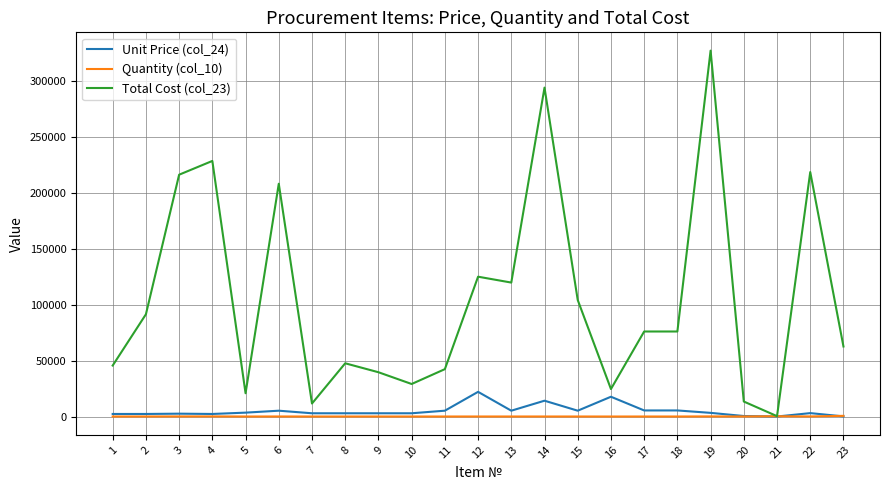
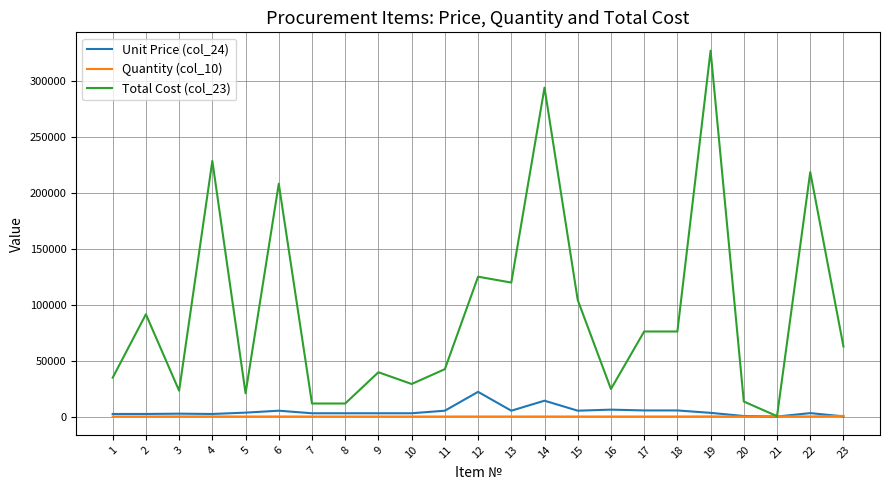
  {
    "Unit Price (col_24)": {
      "3": 3000,
      "5": 3000,
      "6": 5000,
      "7": 3000,
      "8": 3000,
      "9": 3000,
      "10": 3000,
      "11": 5000,
      "12": 22000,
      "13": 5000,
      "14": 14000,
      "15": 5000,
-     "16": 18000,
+     "16": 6000,
      "17": 5000,
      "18": 5000,
      "19": 3000,
      "22": 3000
    },
    "Quantity (col_10)": {
      "3": 0,
      "5": 0,
      "6": 0,
      "7": 0,
      "8": 0,
      "9": 0,
      "10": 0,
      "11": 0,
      "12": 0,
      "13": 0,
      "14": 0,
      "15": 0,
      "16": 0,
      "17": 0,
      "18": 0,
      "19": 0,
      "22": 0
    },
    "Total Cost (col_23)": {
-     "1": 46000,
+     "1": 35000,
      "2": 92000,
-     "3": 217000,
+     "3": 23000,
      "4": 229000,
      "5": 21000,
      "6": 208000,
      "7": 12000,
-     "8": 48000,
+     "8": 12000,
      "9": 40000,
      "10": 29000,
      "11": 42000,
      "12": 125000,
      "13": 120000,
      "14": 295000,
      "15": 104000,
      "16": 25000,
      "17": 76000,
      "18": 76000,
      "19": 328000,
      "20": 13000,
      "22": 219000,
      "23": 63000
    }
  }
